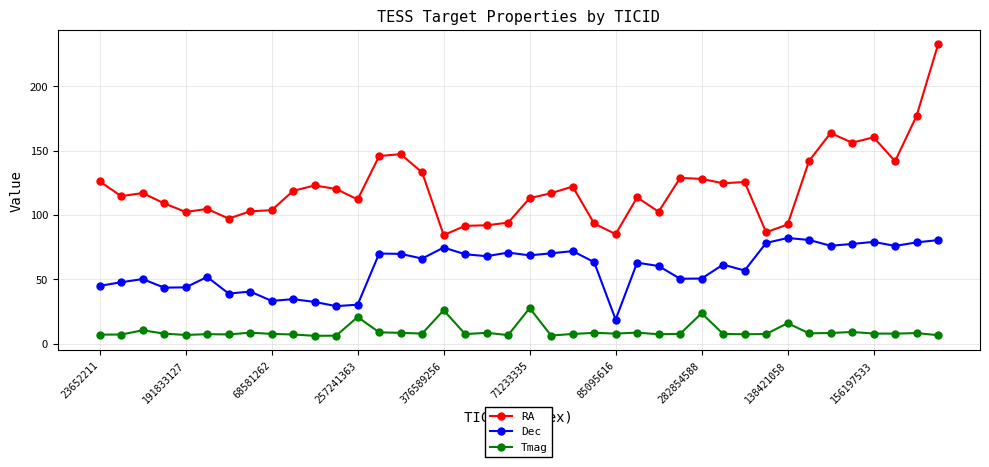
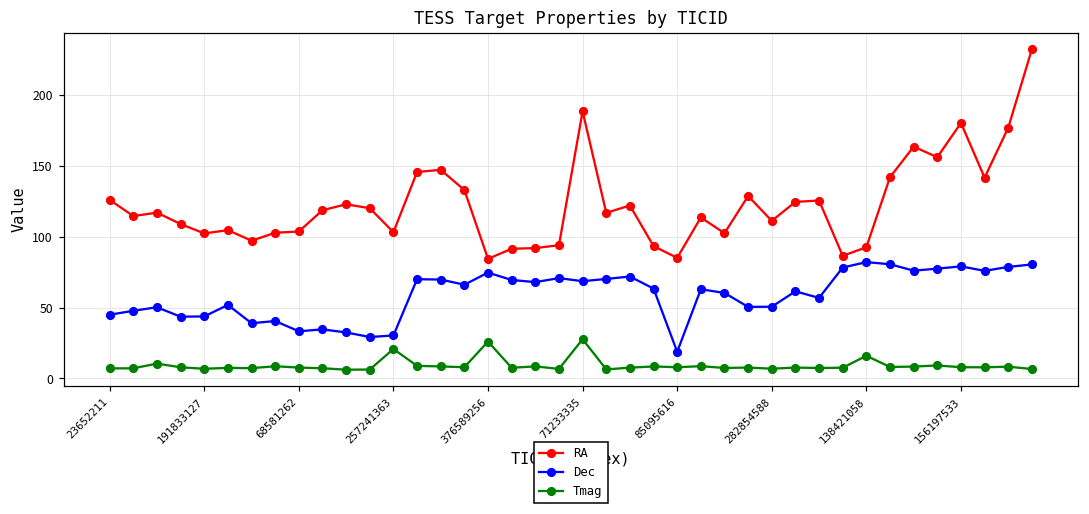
  {
    "RA": {
      "23652211": 126,
      "191833127": 102,
      "68581262": 104,
-     "257241363": 112,
+     "257241363": 103,
      "376589256": 84,
-     "71233335": 113,
+     "71233335": 189,
      "85095616": 85,
-     "282854588": 128,
+     "282854588": 111,
      "138421058": 93,
-     "156197533": 160
+     "156197533": 180
    },
    "Dec": {
      "23652211": 45,
      "191833127": 44,
      "68581262": 33,
      "257241363": 30,
      "376589256": 75,
      "71233335": 69,
      "85095616": 19,
      "282854588": 51,
      "138421058": 82,
      "156197533": 79
    },
    "Tmag": {
      "23652211": 7,
      "191833127": 7,
      "68581262": 8,
      "257241363": 21,
      "376589256": 26,
      "71233335": 28,
      "85095616": 8,
-     "282854588": 24,
+     "282854588": 7,
      "138421058": 16,
      "156197533": 8
    }
  }
